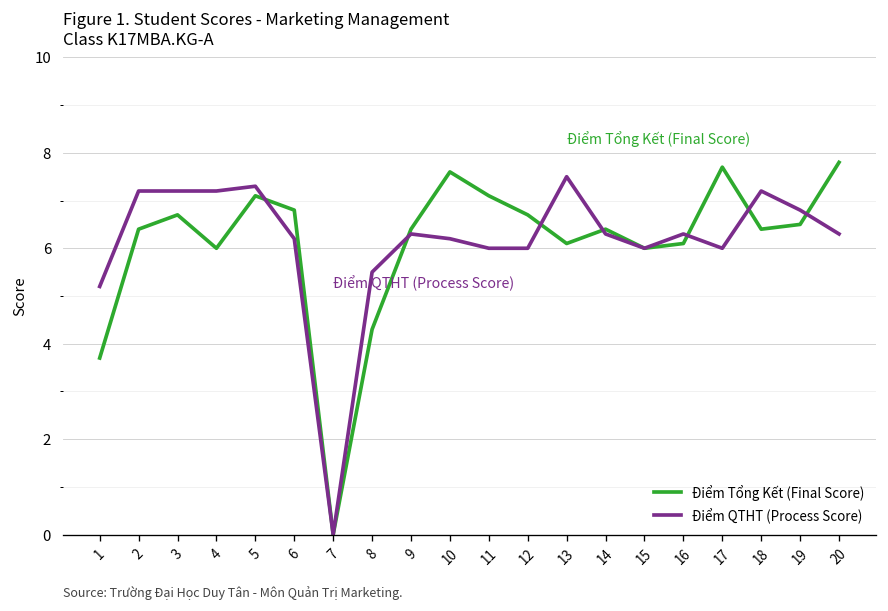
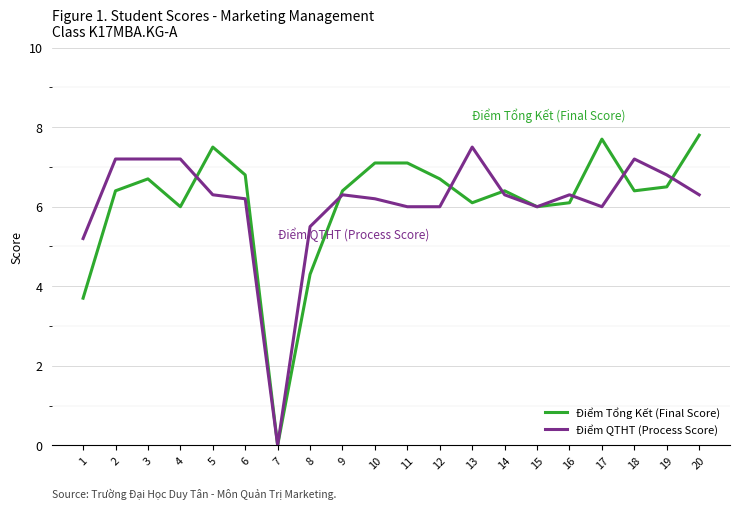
  {
    "Điểm Tổng Kết (Final Score)": {
      "1": 3.7,
      "2": 6.4,
      "3": 6.7,
      "4": 6.0,
-     "5": 7.1,
+     "5": 7.5,
      "6": 6.8,
      "8": 4.3,
      "9": 6.4,
-     "10": 7.6,
+     "10": 7.1,
      "11": 7.1,
      "12": 6.7,
      "13": 6.1,
      "14": 6.4,
      "16": 6.1,
      "17": 7.7,
      "18": 6.4,
      "19": 6.5,
      "20": 7.8
    },
    "Điểm QTHT (Process Score)": {
      "1": 5.2,
      "2": 7.2,
      "3": 7.2,
      "4": 7.2,
-     "5": 7.3,
+     "5": 6.3,
      "6": 6.2,
      "8": 5.5,
      "9": 6.3,
      "10": 6.2,
      "11": 6.0,
      "12": 6.0,
      "13": 7.5,
      "14": 6.3,
      "16": 6.3,
      "17": 6.0,
      "18": 7.2,
      "19": 6.8,
      "20": 6.3
    }
  }
